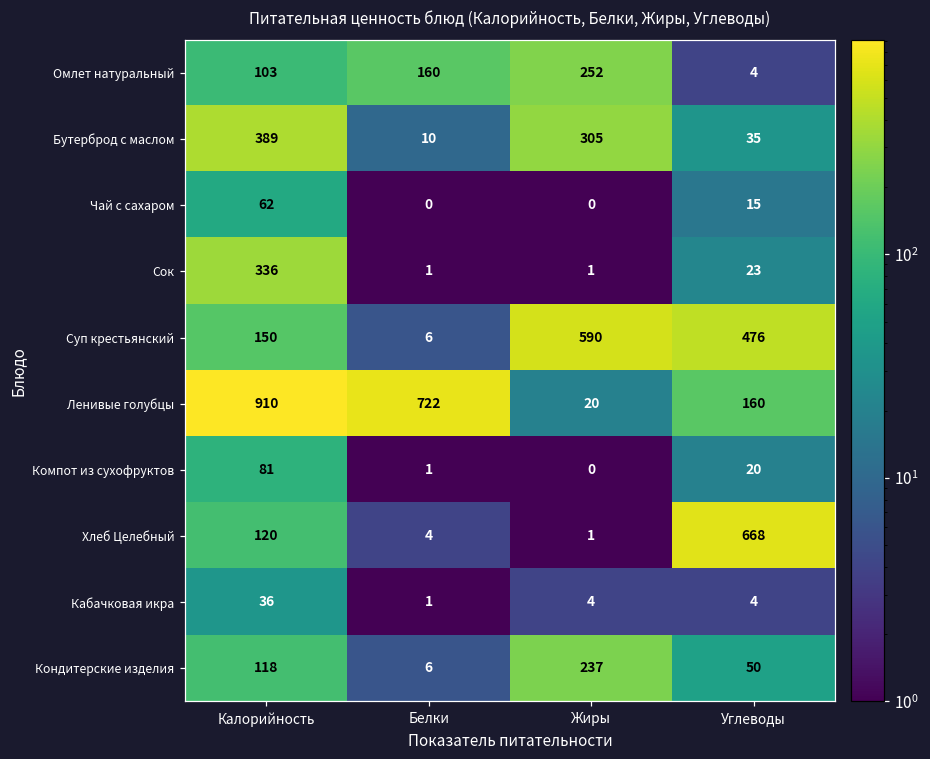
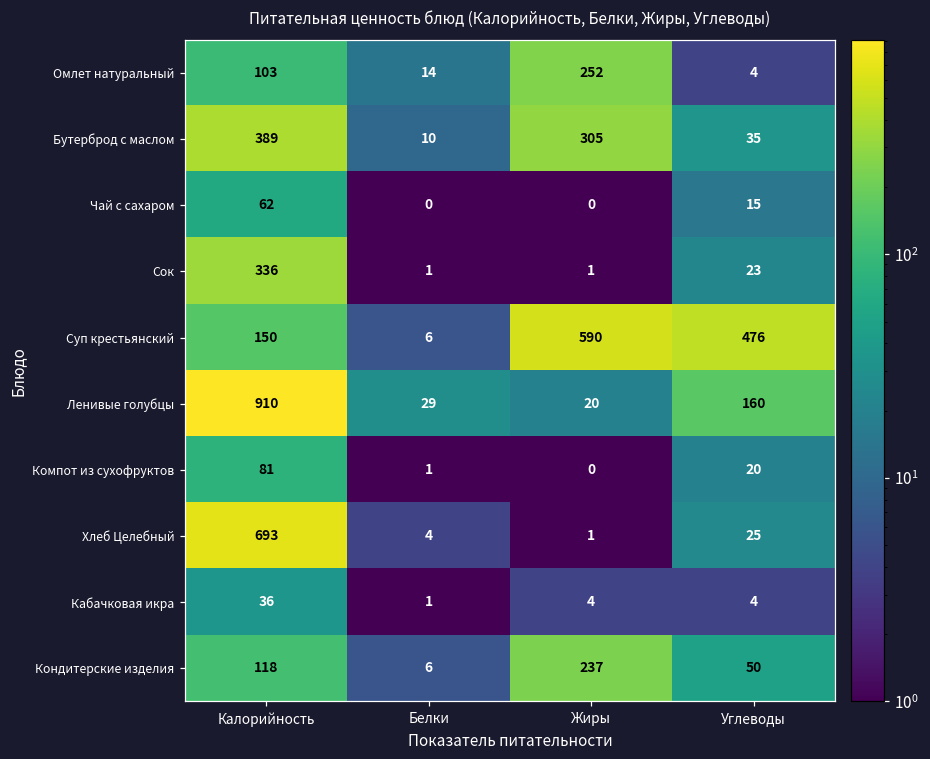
  {
    "Омлет натуральный": {
      "Калорийность": 103,
-     "Белки": 160,
+     "Белки": 14,
      "Жиры": 252,
      "Углеводы": 4
    },
    "Бутерброд с маслом": {
      "Калорийность": 389,
      "Белки": 10,
      "Жиры": 305,
      "Углеводы": 35
    },
    "Чай с сахаром": {
      "Калорийность": 62,
      "Белки": 0,
      "Жиры": 0,
      "Углеводы": 15
    },
    "Сок": {
      "Калорийность": 336,
      "Белки": 1,
      "Жиры": 1,
      "Углеводы": 23
    },
    "Суп крестьянский": {
      "Калорийность": 150,
      "Белки": 6,
      "Жиры": 590,
      "Углеводы": 476
    },
    "Ленивые голубцы": {
      "Калорийность": 910,
-     "Белки": 722,
+     "Белки": 29,
      "Жиры": 20,
      "Углеводы": 160
    },
    "Компот из сухофруктов": {
      "Калорийность": 81,
      "Белки": 1,
      "Жиры": 0,
      "Углеводы": 20
    },
    "Хлеб Целебный": {
-     "Калорийность": 120,
+     "Калорийность": 693,
      "Белки": 4,
      "Жиры": 1,
-     "Углеводы": 668
+     "Углеводы": 25
    },
    "Кабачковая икра": {
      "Калорийность": 36,
      "Белки": 1,
      "Жиры": 4,
      "Углеводы": 4
    },
    "Кондитерские изделия": {
      "Калорийность": 118,
      "Белки": 6,
      "Жиры": 237,
      "Углеводы": 50
    }
  }
